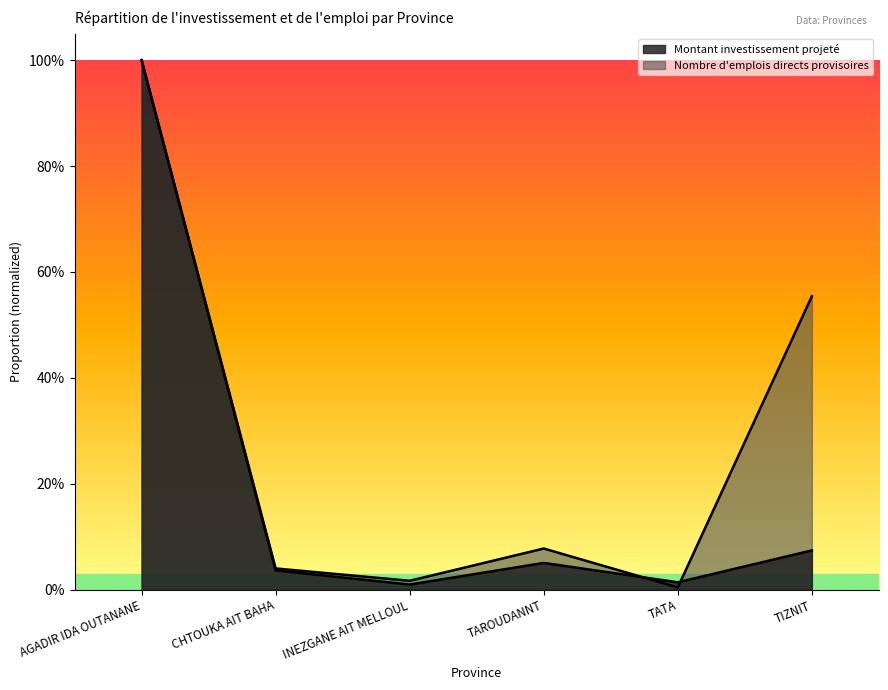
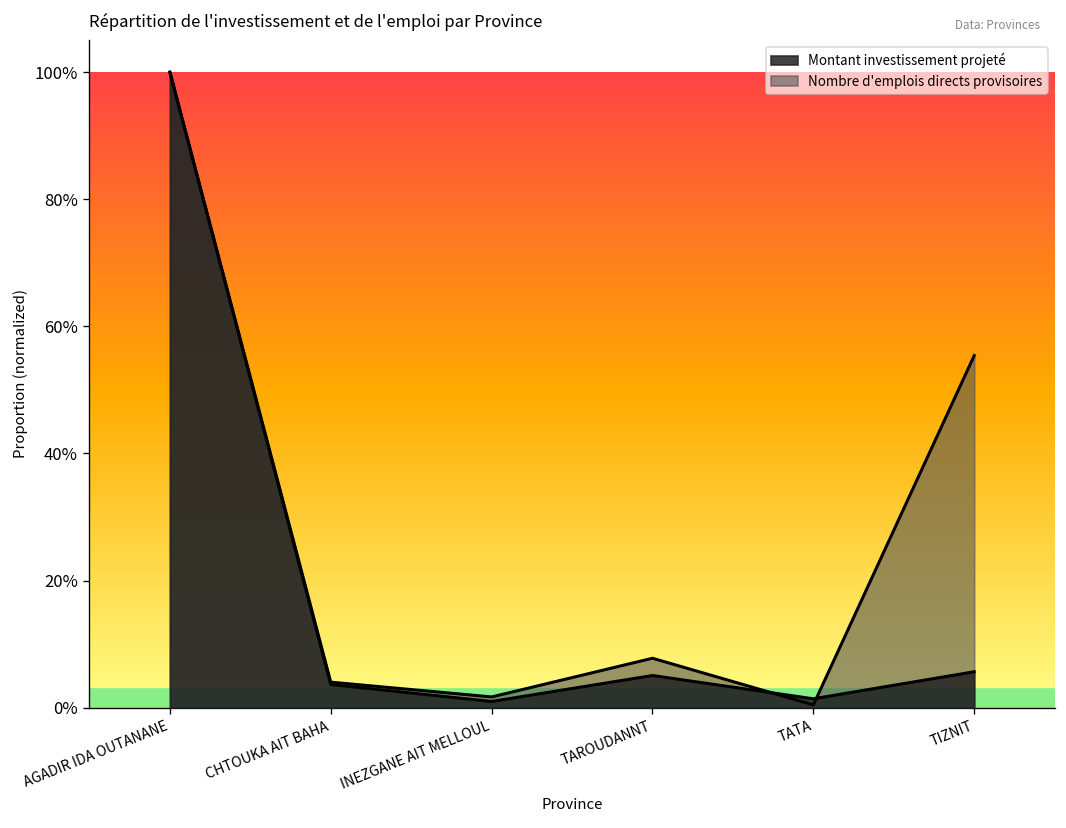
  {
    "Montant investissement projeté": {
      "TAROUDANNT": "5%",
-     "TIZNIT": "7%"
+     "TIZNIT": "6%"
    },
    "Nombre d'emplois directs provisoires": {
      "TAROUDANNT": "8%",
      "TIZNIT": "55%"
    }
  }
